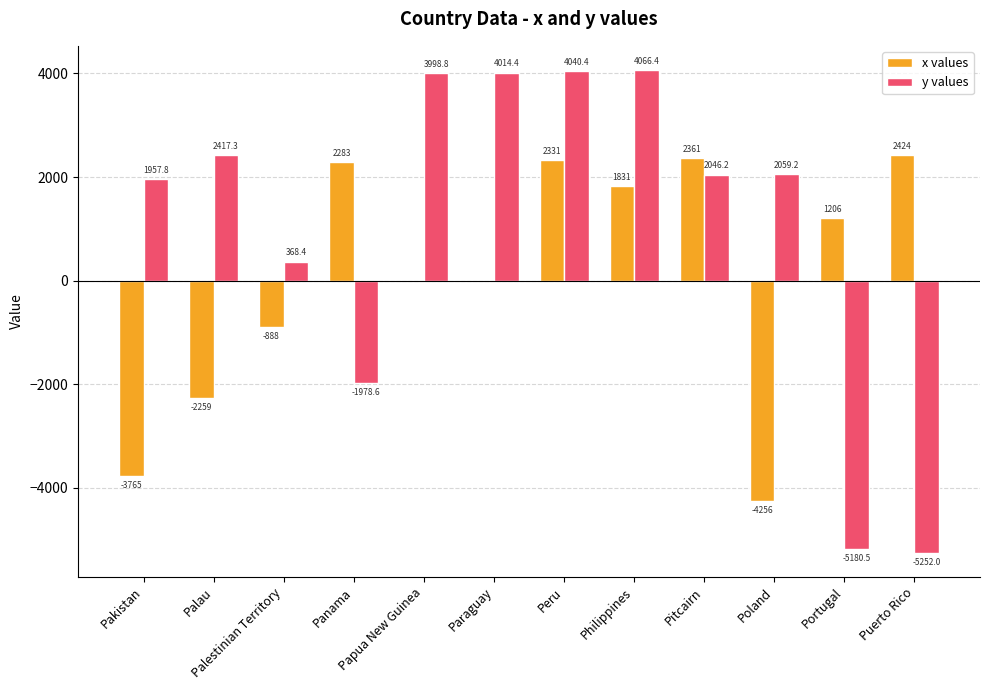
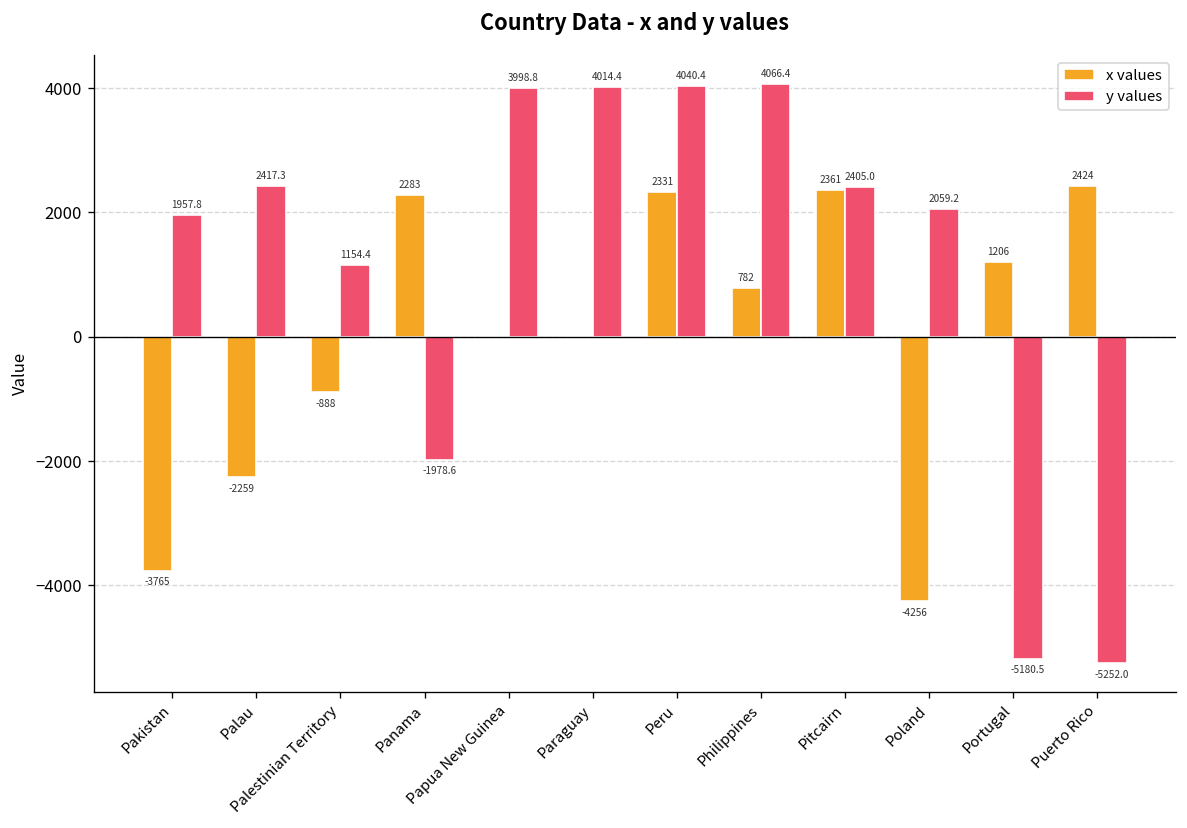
  {
    "x values": {
      "Pakistan": -3765,
      "Palau": -2259,
      "Palestinian Territory": -888,
      "Panama": 2283,
      "Peru": 2331,
-     "Philippines": 1831,
+     "Philippines": 782,
      "Pitcairn": 2361,
      "Poland": -4256,
      "Portugal": 1206,
      "Puerto Rico": 2424
    },
    "y values": {
      "Pakistan": 1957.8,
      "Palau": 2417.3,
-     "Palestinian Territory": 368.4,
+     "Palestinian Territory": 1154.4,
      "Panama": -1978.6,
      "Papua New Guinea": 3998.8,
      "Paraguay": 4014.4,
      "Peru": 4040.4,
      "Philippines": 4066.4,
-     "Pitcairn": 2046.2,
+     "Pitcairn": 2405.0,
      "Poland": 2059.2,
      "Portugal": -5180.5,
      "Puerto Rico": -5252.0
    }
  }
